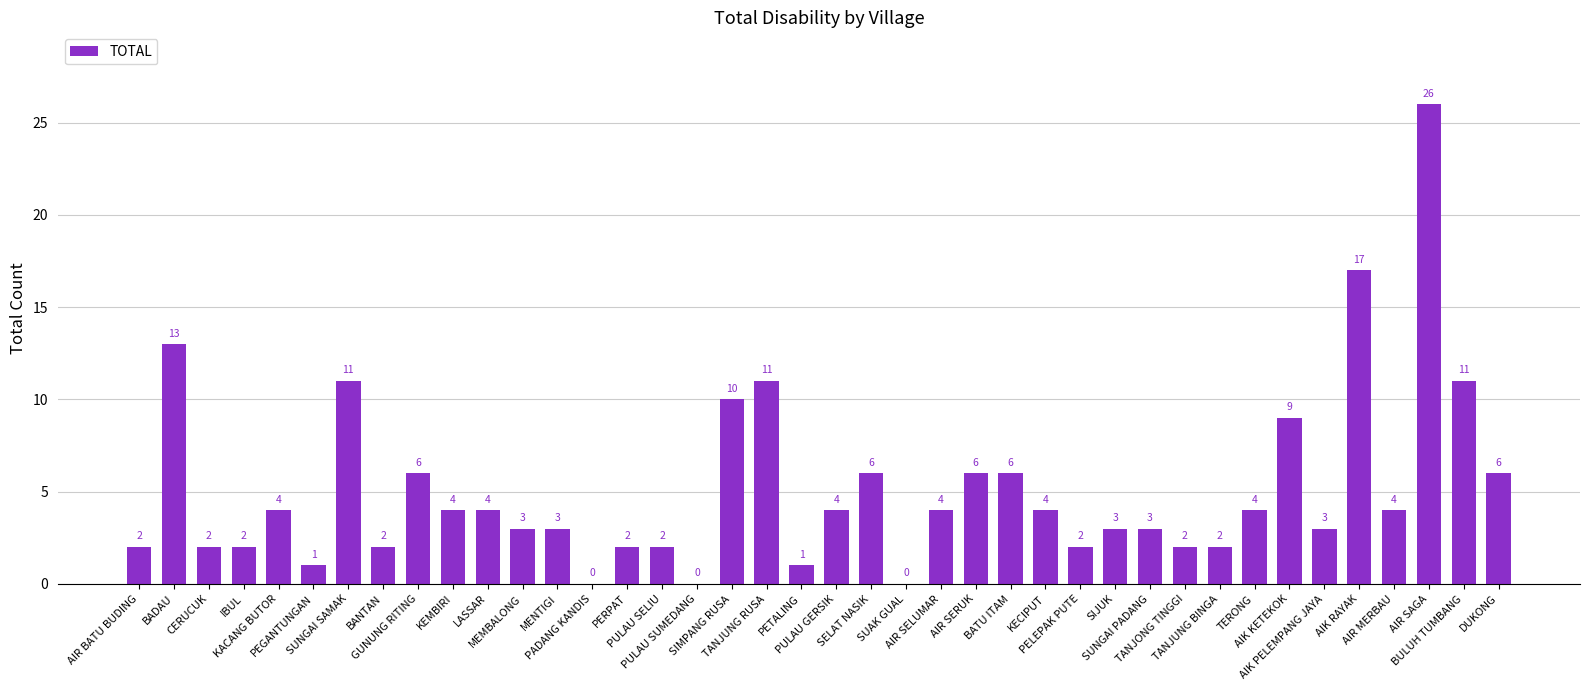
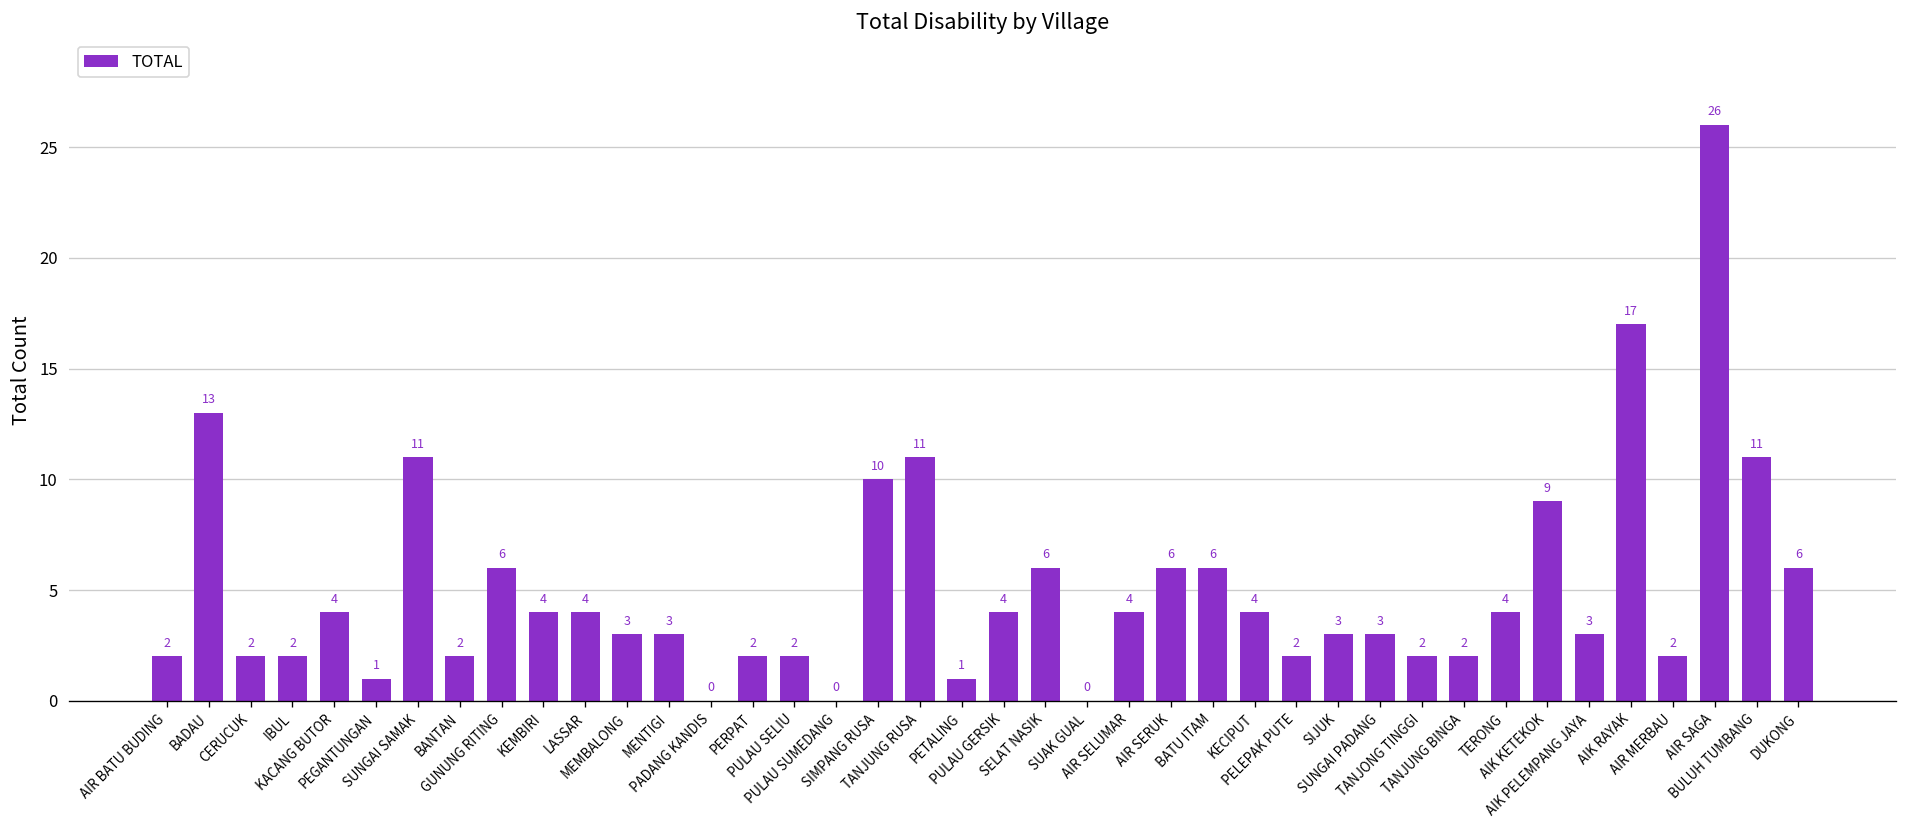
  {
    "AIR BATU BUDING": 2,
    "BADAU": 13,
    "CERUCUK": 2,
    "IBUL": 2,
    "KACANG BUTOR": 4,
    "PEGANTUNGAN": 1,
    "SUNGAI SAMAK": 11,
    "BANTAN": 2,
    "GUNUNG RITING": 6,
    "KEMBIRI": 4,
    "LASSAR": 4,
    "MEMBALONG": 3,
    "MENTIGI": 3,
    "PADANG KANDIS": 0,
    "PERPAT": 2,
    "PULAU SELIU": 2,
    "PULAU SUMEDANG": 0,
    "SIMPANG RUSA": 10,
    "TANJUNG RUSA": 11,
    "PETALING": 1,
    "PULAU GERSIK": 4,
    "SELAT NASIK": 6,
    "SUAK GUAL": 0,
    "AIR SELUMAR": 4,
    "AIR SERUK": 6,
    "BATU ITAM": 6,
    "KECIPUT": 4,
    "PELEPAK PUTE": 2,
    "SIJUK": 3,
    "SUNGAI PADANG": 3,
    "TANJONG TINGGI": 2,
    "TANJUNG BINGA": 2,
    "TERONG": 4,
    "AIK KETEKOK": 9,
    "AIK PELEMPANG JAYA": 3,
    "AIK RAYAK": 17,
-   "AIR MERBAU": 4,
+   "AIR MERBAU": 2,
    "AIR SAGA": 26,
    "BULUH TUMBANG": 11,
    "DUKONG": 6
  }
